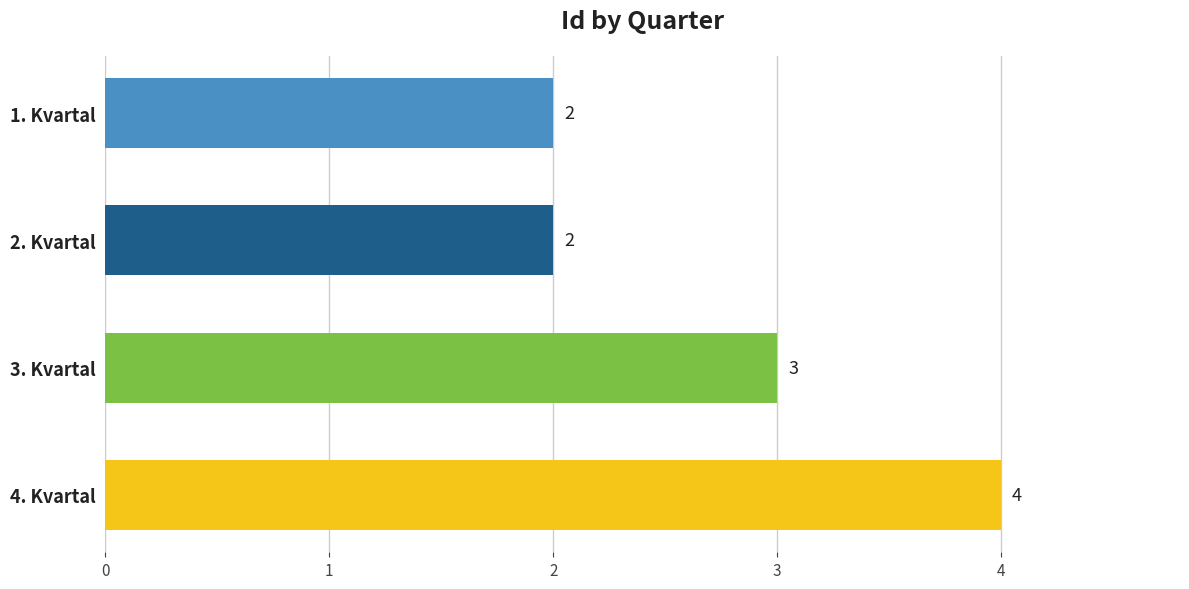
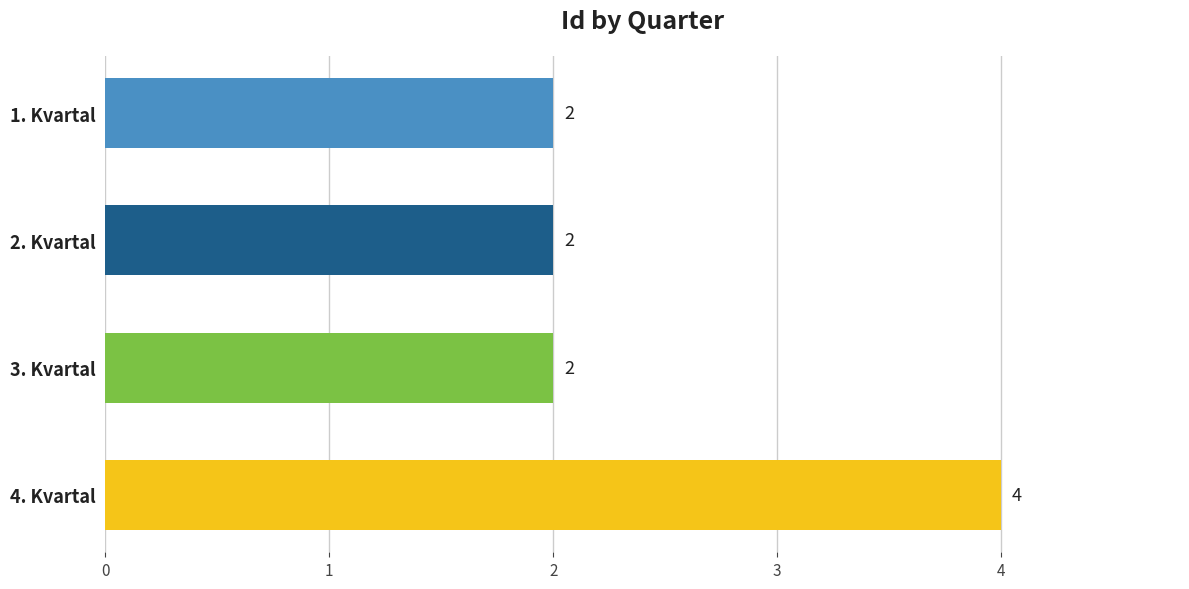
  {
    "1. Kvartal": 2,
    "2. Kvartal": 2,
-   "3. Kvartal": 3,
+   "3. Kvartal": 2,
    "4. Kvartal": 4
  }
